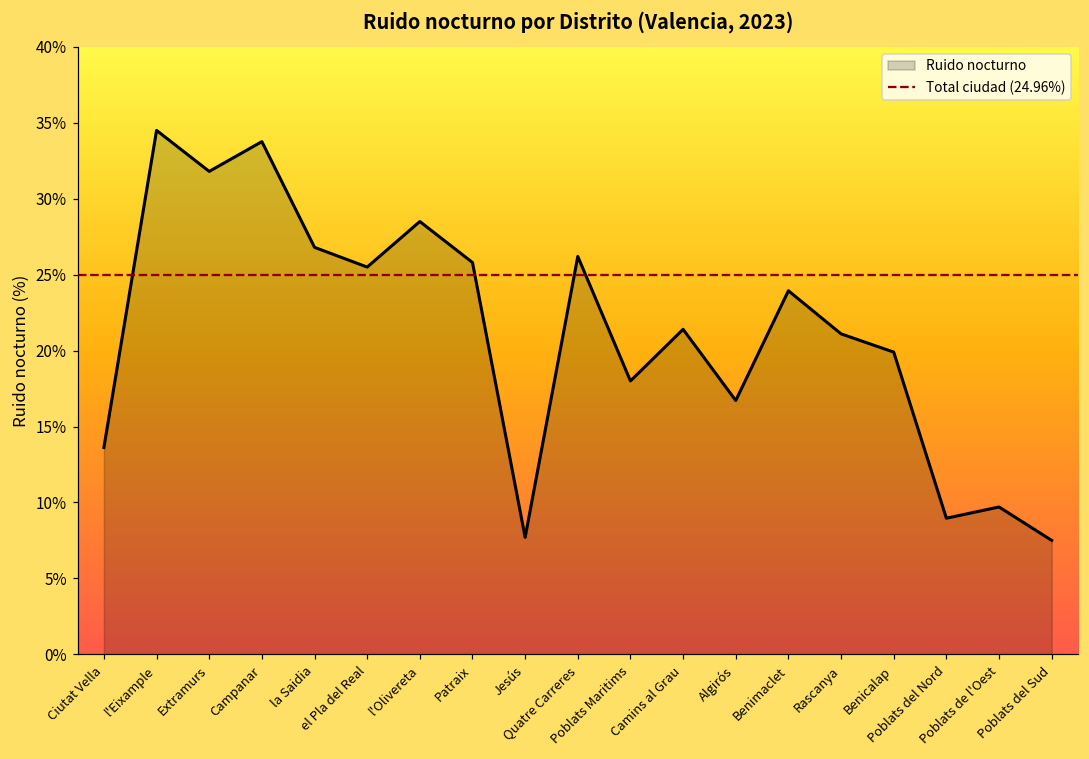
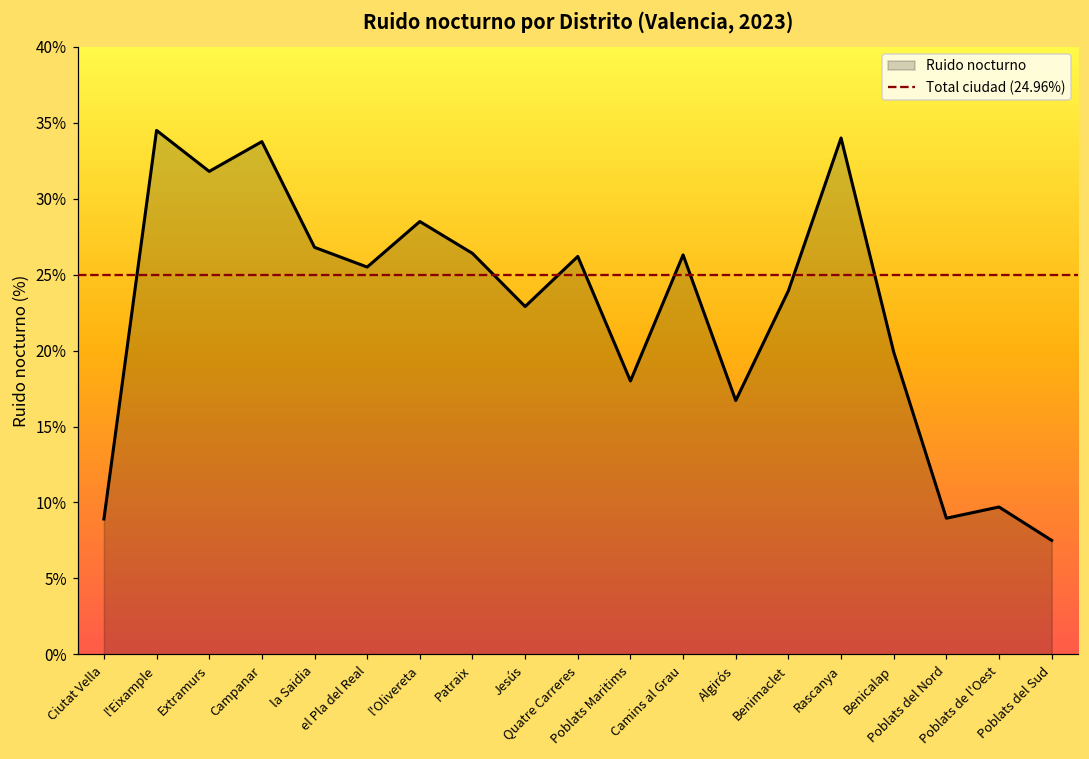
  {
-   "Ciutat Vella": "13.6%",
+   "Ciutat Vella": "8.9%",
    "l'Eixample": "34.5%",
    "Extramurs": "31.8%",
    "Campanar": "33.8%",
    "la Saidia": "26.8%",
    "el Pla del Real": "25.5%",
    "l'Olivereta": "28.5%",
-   "Patraix": "25.8%",
-   "Jesús": "7.7%",
+   "Patraix": "26.4%",
+   "Jesús": "22.9%",
    "Quatre Carreres": "26.2%",
    "Poblats Maritims": "18.0%",
-   "Camins al Grau": "21.4%",
+   "Camins al Grau": "26.3%",
    "Algirós": "16.7%",
    "Benimaclet": "23.9%",
-   "Rascanya": "21.1%",
+   "Rascanya": "34.0%",
    "Benicalap": "19.9%",
    "Poblats del Nord": "9.0%",
    "Poblats de l'Oest": "9.7%",
    "Poblats del Sud": "7.5%"
  }
